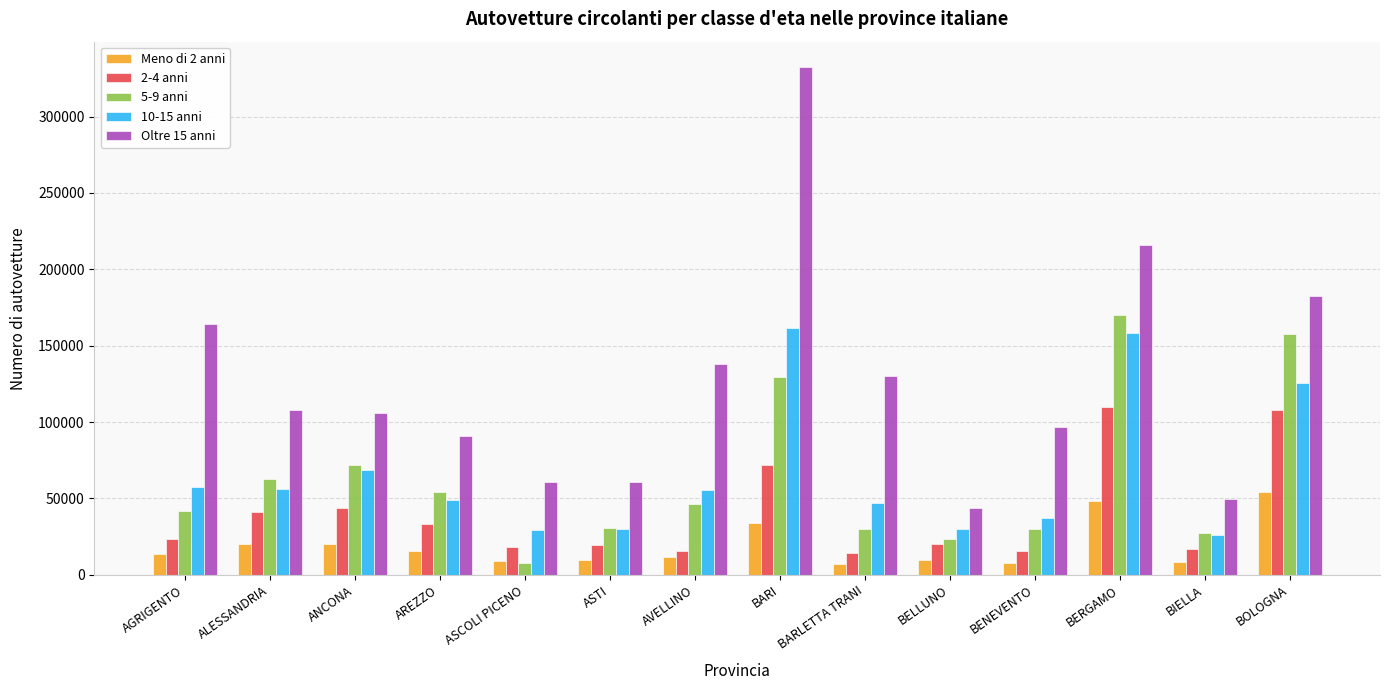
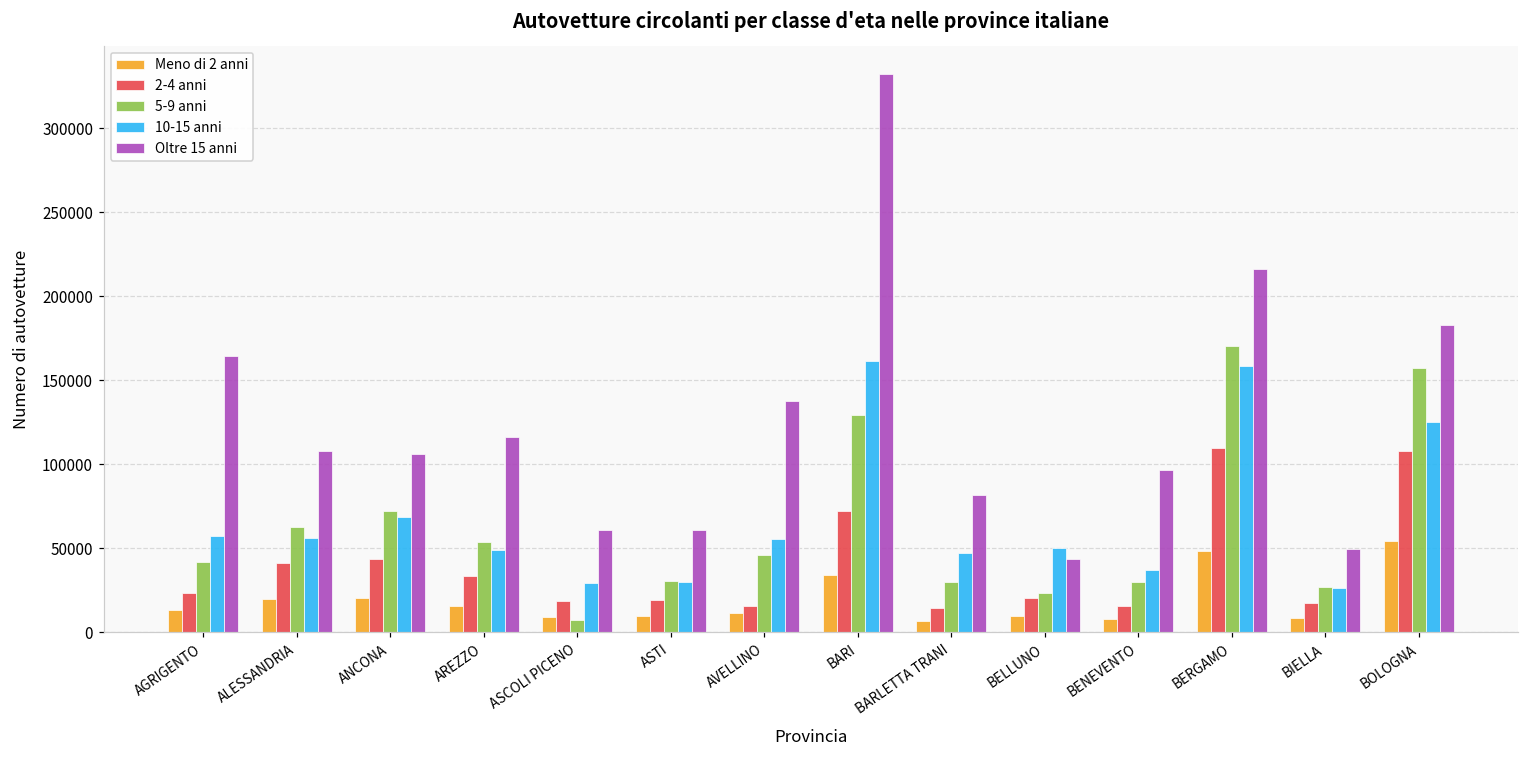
  {
    "Meno di 2 anni": {
      "AGRIGENTO": 13000,
      "ALESSANDRIA": 20000,
      "ANCONA": 20000,
      "AREZZO": 16000,
      "ASCOLI PICENO": 9000,
      "ASTI": 10000,
      "AVELLINO": 11000,
      "BARI": 34000,
      "BARLETTA TRANI": 7000,
      "BELLUNO": 10000,
      "BENEVENTO": 8000,
      "BERGAMO": 48000,
      "BIELLA": 9000,
      "BOLOGNA": 54000
    },
    "2-4 anni": {
      "AGRIGENTO": 23000,
      "ALESSANDRIA": 41000,
      "ANCONA": 44000,
      "AREZZO": 34000,
      "ASCOLI PICENO": 18000,
      "ASTI": 19000,
      "AVELLINO": 16000,
      "BARI": 72000,
      "BARLETTA TRANI": 14000,
      "BELLUNO": 20000,
      "BENEVENTO": 16000,
      "BERGAMO": 110000,
      "BIELLA": 17000,
      "BOLOGNA": 108000
    },
    "5-9 anni": {
      "AGRIGENTO": 42000,
      "ALESSANDRIA": 63000,
      "ANCONA": 72000,
      "AREZZO": 54000,
      "ASCOLI PICENO": 8000,
      "ASTI": 31000,
      "AVELLINO": 46000,
      "BARI": 129000,
      "BARLETTA TRANI": 30000,
      "BELLUNO": 23000,
      "BENEVENTO": 30000,
      "BERGAMO": 170000,
      "BIELLA": 27000,
      "BOLOGNA": 157000
    },
    "10-15 anni": {
      "AGRIGENTO": 57000,
      "ALESSANDRIA": 56000,
      "ANCONA": 69000,
      "AREZZO": 49000,
      "ASCOLI PICENO": 29000,
      "ASTI": 30000,
      "AVELLINO": 56000,
      "BARI": 161000,
      "BARLETTA TRANI": 47000,
-     "BELLUNO": 30000,
+     "BELLUNO": 50000,
      "BENEVENTO": 37000,
      "BERGAMO": 159000,
      "BIELLA": 26000,
      "BOLOGNA": 125000
    },
    "Oltre 15 anni": {
      "AGRIGENTO": 164000,
      "ALESSANDRIA": 108000,
      "ANCONA": 106000,
-     "AREZZO": 91000,
+     "AREZZO": 116000,
      "ASCOLI PICENO": 61000,
      "ASTI": 61000,
      "AVELLINO": 138000,
      "BARI": 332000,
-     "BARLETTA TRANI": 130000,
+     "BARLETTA TRANI": 82000,
      "BELLUNO": 44000,
      "BENEVENTO": 97000,
      "BERGAMO": 216000,
      "BIELLA": 49000,
      "BOLOGNA": 183000
    }
  }
